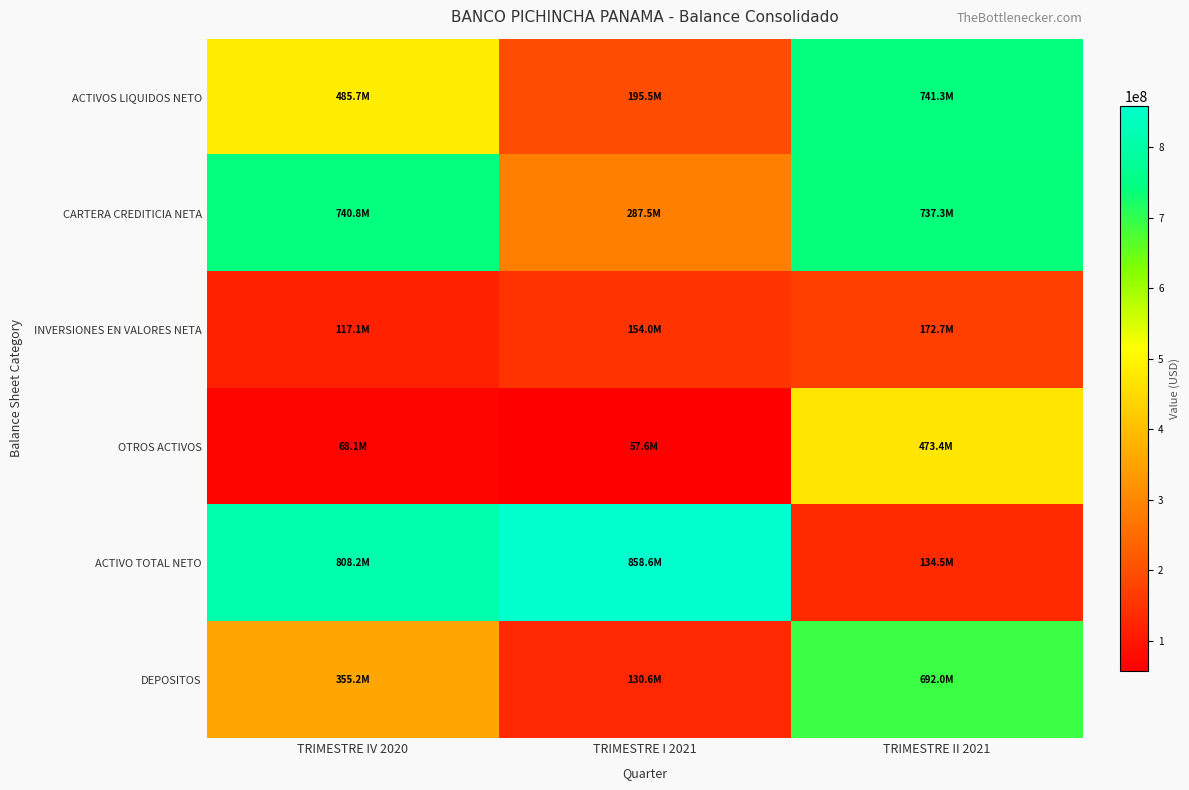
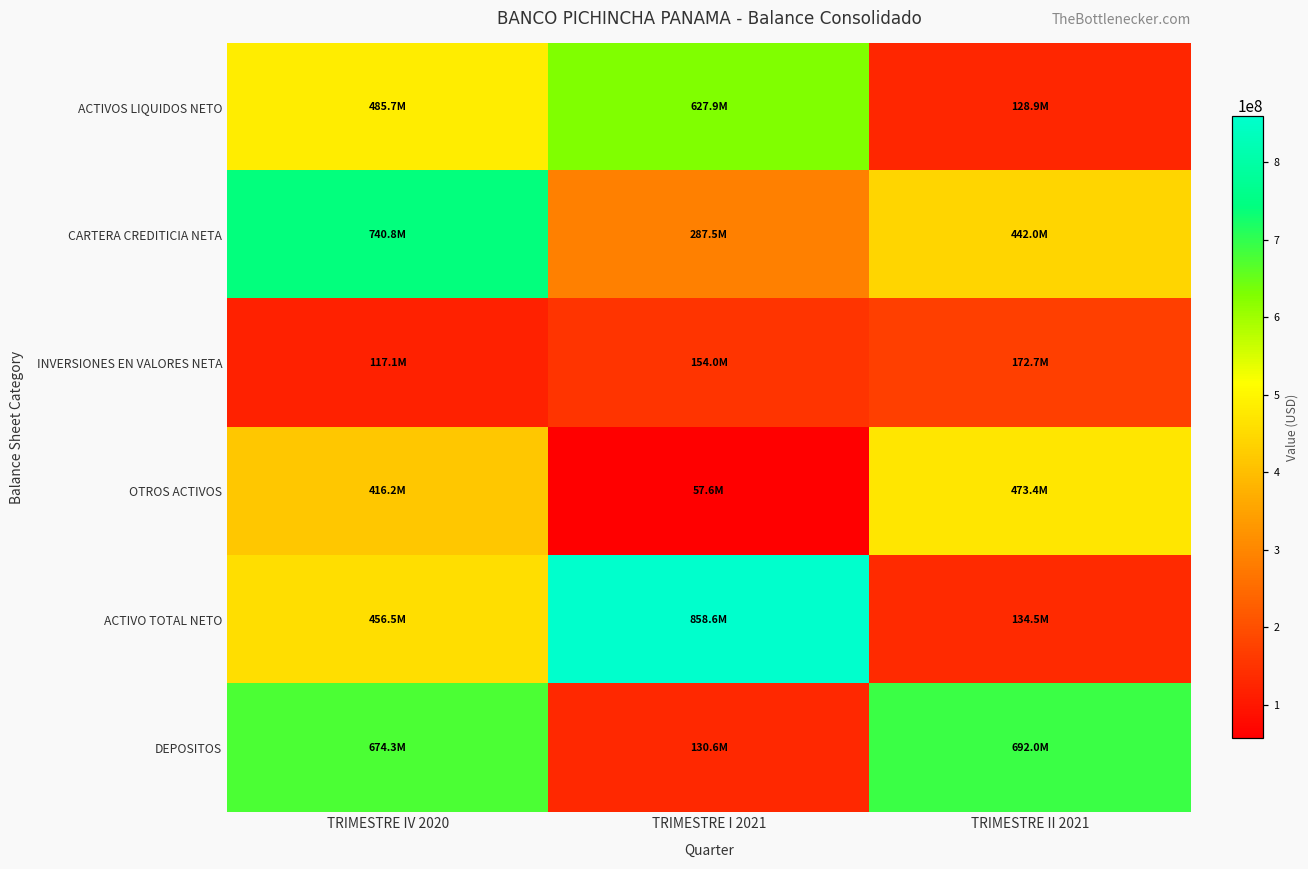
  {
    "ACTIVOS LIQUIDOS NETO": {
      "TRIMESTRE IV 2020": "485.7M",
-     "TRIMESTRE I 2021": "195.5M",
-     "TRIMESTRE II 2021": "741.3M"
+     "TRIMESTRE I 2021": "627.9M",
+     "TRIMESTRE II 2021": "128.9M"
    },
    "CARTERA CREDITICIA NETA": {
      "TRIMESTRE IV 2020": "740.8M",
      "TRIMESTRE I 2021": "287.5M",
-     "TRIMESTRE II 2021": "737.3M"
+     "TRIMESTRE II 2021": "442.0M"
    },
    "INVERSIONES EN VALORES NETA": {
      "TRIMESTRE IV 2020": "117.1M",
      "TRIMESTRE I 2021": "154.0M",
      "TRIMESTRE II 2021": "172.7M"
    },
    "OTROS ACTIVOS": {
-     "TRIMESTRE IV 2020": "68.1M",
+     "TRIMESTRE IV 2020": "416.2M",
      "TRIMESTRE I 2021": "57.6M",
      "TRIMESTRE II 2021": "473.4M"
    },
    "ACTIVO TOTAL NETO": {
-     "TRIMESTRE IV 2020": "808.2M",
+     "TRIMESTRE IV 2020": "456.5M",
      "TRIMESTRE I 2021": "858.6M",
      "TRIMESTRE II 2021": "134.5M"
    },
    "DEPOSITOS": {
-     "TRIMESTRE IV 2020": "355.2M",
+     "TRIMESTRE IV 2020": "674.3M",
      "TRIMESTRE I 2021": "130.6M",
      "TRIMESTRE II 2021": "692.0M"
    }
  }
